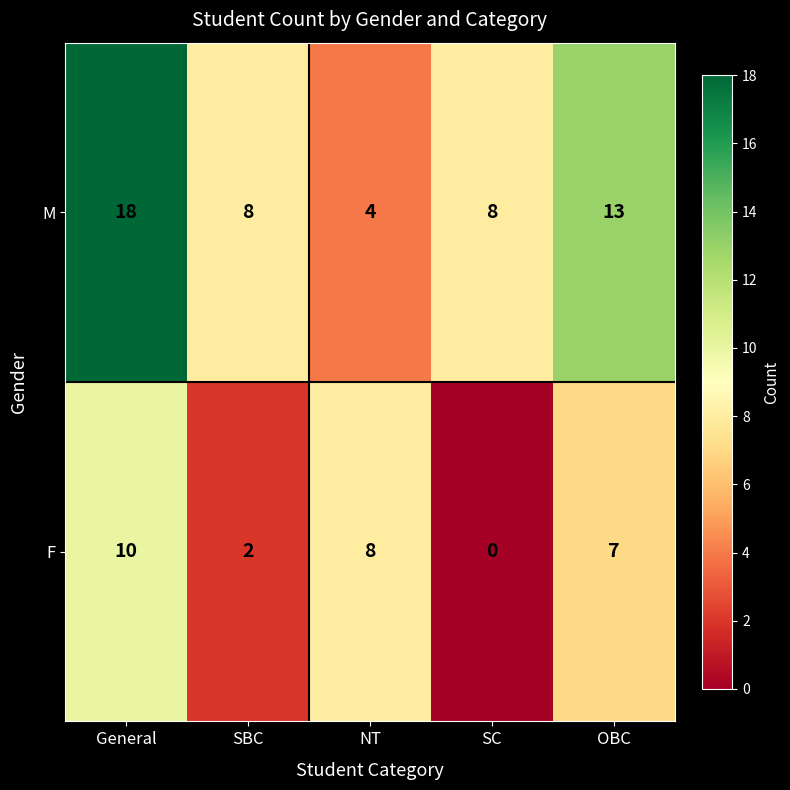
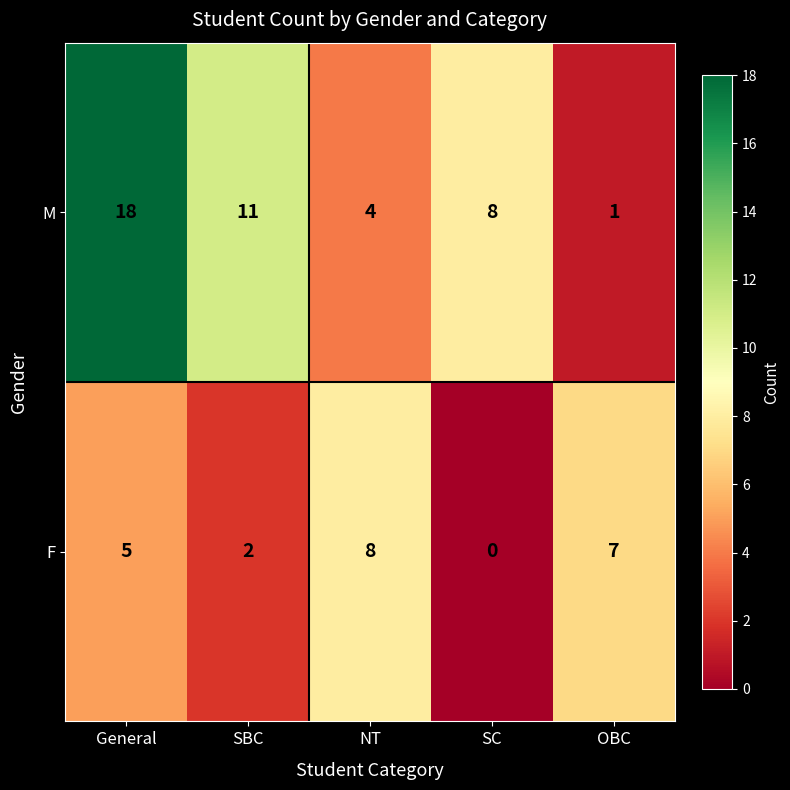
  {
    "M": {
      "General": 18,
-     "SBC": 8,
+     "SBC": 11,
      "NT": 4,
      "SC": 8,
-     "OBC": 13
+     "OBC": 1
    },
    "F": {
-     "General": 10,
+     "General": 5,
      "SBC": 2,
      "NT": 8,
      "SC": 0,
      "OBC": 7
    }
  }
